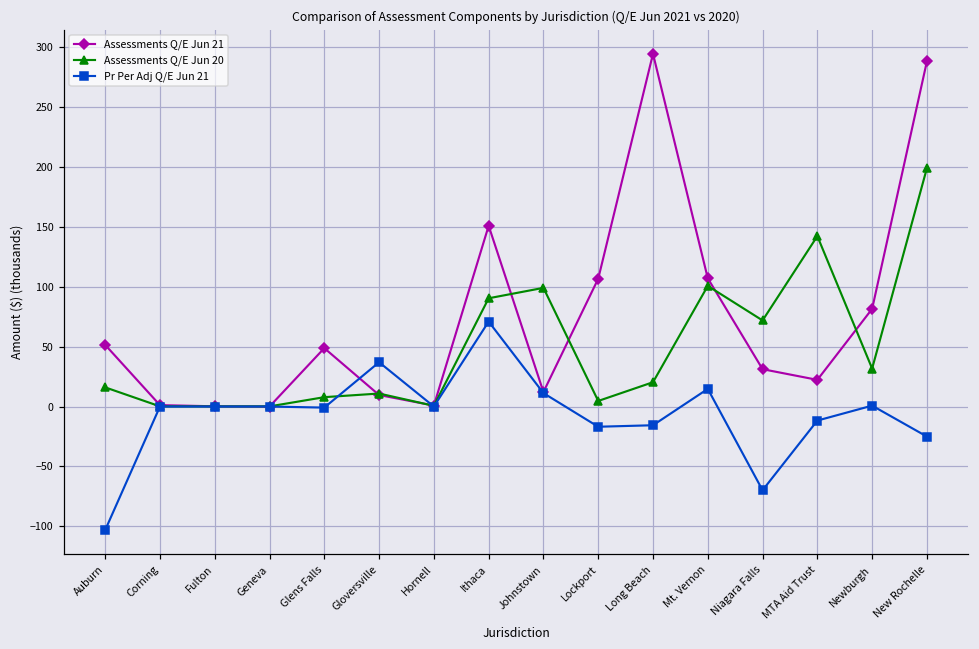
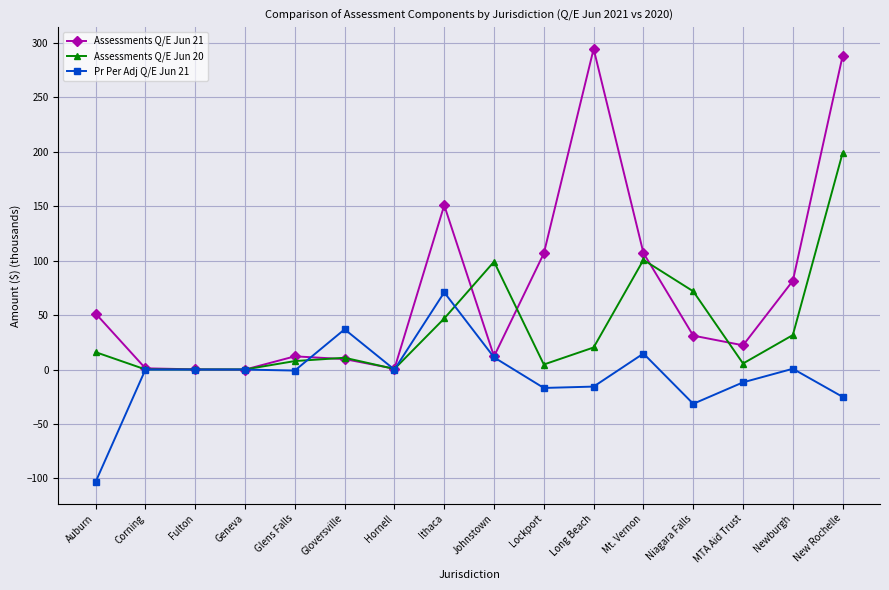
  {
    "Assessments Q/E Jun 21": {
      "Auburn": 51,
-     "Glens Falls": 49,
+     "Glens Falls": 12,
      "Ithaca": 151,
      "Lockport": 107,
      "Long Beach": 294,
      "Mt. Vernon": 107,
      "Niagara Falls": 31,
      "MTA Aid Trust": 22,
      "Newburgh": 82,
      "New Rochelle": 288
    },
    "Assessments Q/E Jun 20": {
      "Auburn": 16,
      "Glens Falls": 8,
-     "Ithaca": 90,
+     "Ithaca": 47,
      "Johnstown": 99,
      "Lockport": 5,
      "Long Beach": 20,
      "Mt. Vernon": 101,
      "Niagara Falls": 72,
-     "MTA Aid Trust": 142,
+     "MTA Aid Trust": 6,
      "Newburgh": 32,
      "New Rochelle": 199
    },
    "Pr Per Adj Q/E Jun 21": {
      "Auburn": -103,
      "Glens Falls": -1,
      "Gloversville": 37,
      "Ithaca": 71,
      "Lockport": -17,
      "Long Beach": -16,
      "Mt. Vernon": 15,
-     "Niagara Falls": -70,
+     "Niagara Falls": -31,
      "MTA Aid Trust": -12,
      "Newburgh": 1,
      "New Rochelle": -25
    }
  }
